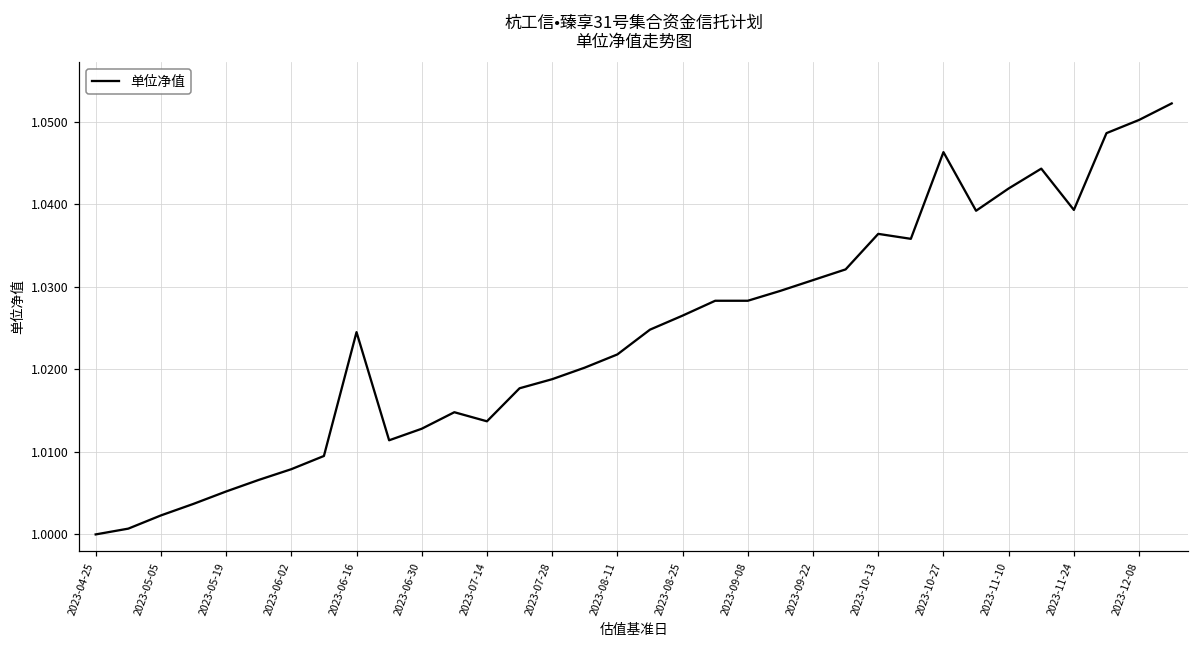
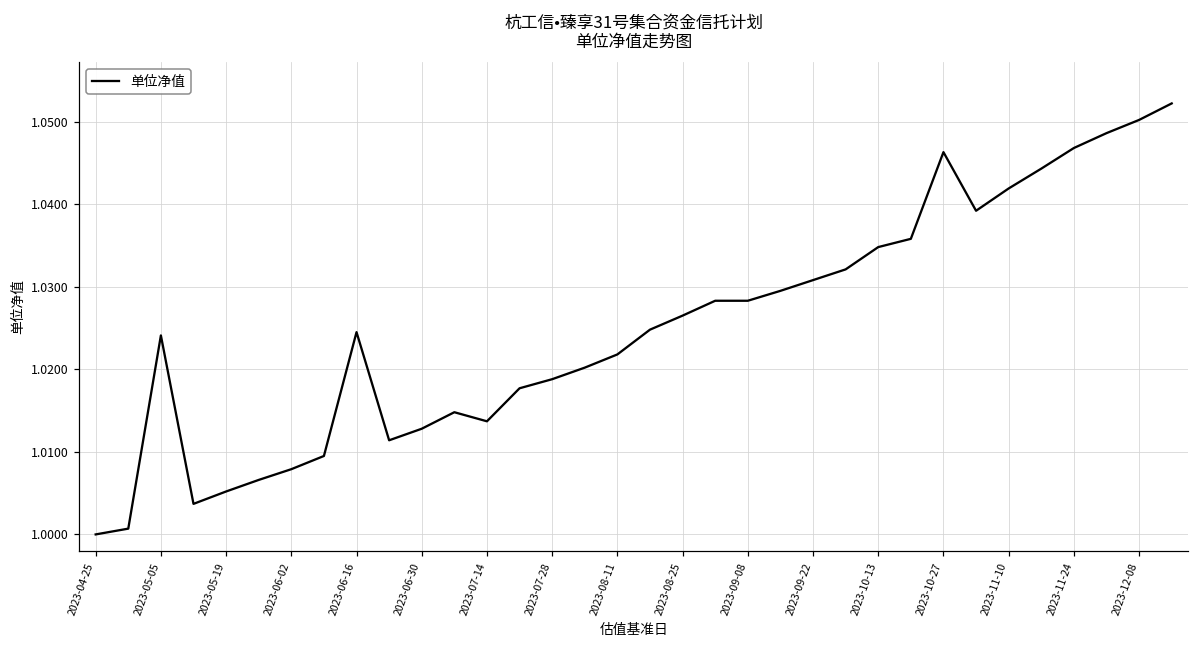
  {
    "2023-04-25": 1.000,
-   "2023-05-05": 1.002,
+   "2023-05-05": 1.024,
    "2023-05-19": 1.005,
    "2023-06-02": 1.008,
    "2023-06-16": 1.025,
    "2023-06-30": 1.013,
    "2023-07-14": 1.014,
    "2023-07-28": 1.019,
    "2023-08-11": 1.022,
    "2023-08-25": 1.027,
    "2023-09-08": 1.028,
    "2023-09-22": 1.031,
-   "2023-10-13": 1.036,
+   "2023-10-13": 1.035,
    "2023-10-27": 1.046,
    "2023-11-10": 1.042,
-   "2023-11-24": 1.039,
+   "2023-11-24": 1.047,
    "2023-12-08": 1.050
  }
